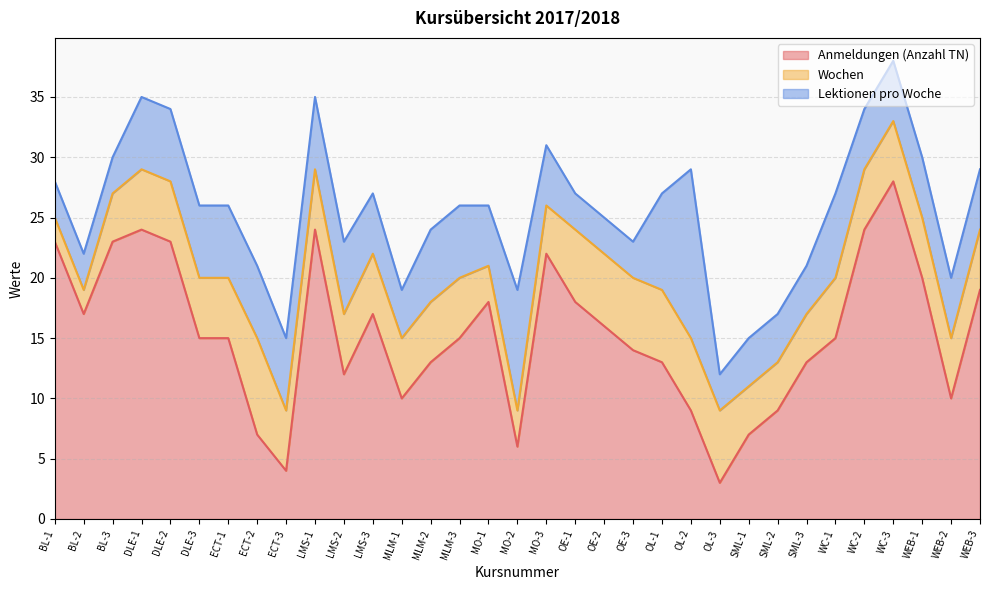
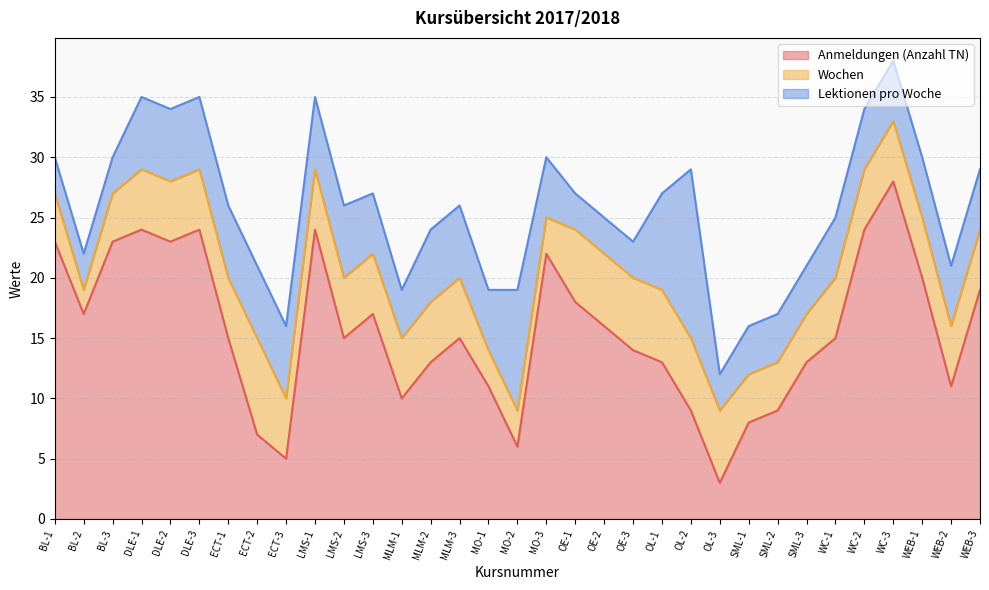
  {
    "Anmeldungen (Anzahl TN)": {
      "BL-1": 23,
      "BL-2": 17,
      "BL-3": 23,
      "DLE-1": 24,
      "DLE-2": 23,
-     "DLE-3": 15,
+     "DLE-3": 24,
      "ECT-1": 15,
      "ECT-2": 7,
-     "ECT-3": 4,
+     "ECT-3": 5,
      "LMS-1": 24,
-     "LMS-2": 12,
+     "LMS-2": 15,
      "LMS-3": 17,
      "MLM-1": 10,
      "MLM-2": 13,
      "MLM-3": 15,
-     "MO-1": 18,
+     "MO-1": 11,
      "MO-2": 6,
      "MO-3": 22,
      "OE-1": 18,
      "OE-2": 16,
      "OE-3": 14,
      "OL-1": 13,
      "OL-2": 9,
      "OL-3": 3,
-     "SML-1": 7,
+     "SML-1": 8,
      "SML-2": 9,
      "SML-3": 13,
      "WC-1": 15,
      "WC-2": 24,
      "WC-3": 28,
      "WEB-1": 20,
-     "WEB-2": 10,
+     "WEB-2": 11,
      "WEB-3": 19
    },
    "Wochen": {
-     "BL-1": 2,
+     "BL-1": 4,
      "BL-2": 2,
      "BL-3": 4,
      "DLE-1": 5,
      "DLE-2": 5,
      "DLE-3": 5,
      "ECT-1": 5,
      "ECT-2": 8,
      "ECT-3": 5,
      "LMS-1": 5,
      "LMS-2": 5,
      "LMS-3": 5,
      "MLM-1": 5,
      "MLM-2": 5,
      "MLM-3": 5,
      "MO-1": 3,
      "MO-2": 3,
-     "MO-3": 4,
+     "MO-3": 3,
      "OE-1": 6,
      "OE-2": 6,
      "OE-3": 6,
      "OL-1": 6,
      "OL-2": 6,
      "OL-3": 6,
      "SML-1": 4,
      "SML-2": 4,
      "SML-3": 4,
      "WC-1": 5,
      "WC-2": 5,
      "WC-3": 5,
      "WEB-1": 5,
      "WEB-2": 5,
      "WEB-3": 5
    },
    "Lektionen pro Woche": {
      "BL-1": 3,
      "BL-2": 3,
      "BL-3": 3,
      "DLE-1": 6,
      "DLE-2": 6,
      "DLE-3": 6,
      "ECT-1": 6,
      "ECT-2": 6,
      "ECT-3": 6,
      "LMS-1": 6,
      "LMS-2": 6,
      "LMS-3": 5,
      "MLM-1": 4,
      "MLM-2": 6,
      "MLM-3": 6,
      "MO-1": 5,
      "MO-2": 10,
      "MO-3": 5,
      "OE-1": 3,
      "OE-2": 3,
      "OE-3": 3,
      "OL-1": 8,
      "OL-2": 14,
      "OL-3": 3,
      "SML-1": 4,
      "SML-2": 4,
      "SML-3": 4,
-     "WC-1": 7,
+     "WC-1": 5,
      "WC-2": 5,
      "WEB-1": 5,
      "WEB-2": 5,
      "WEB-3": 5
    }
  }
